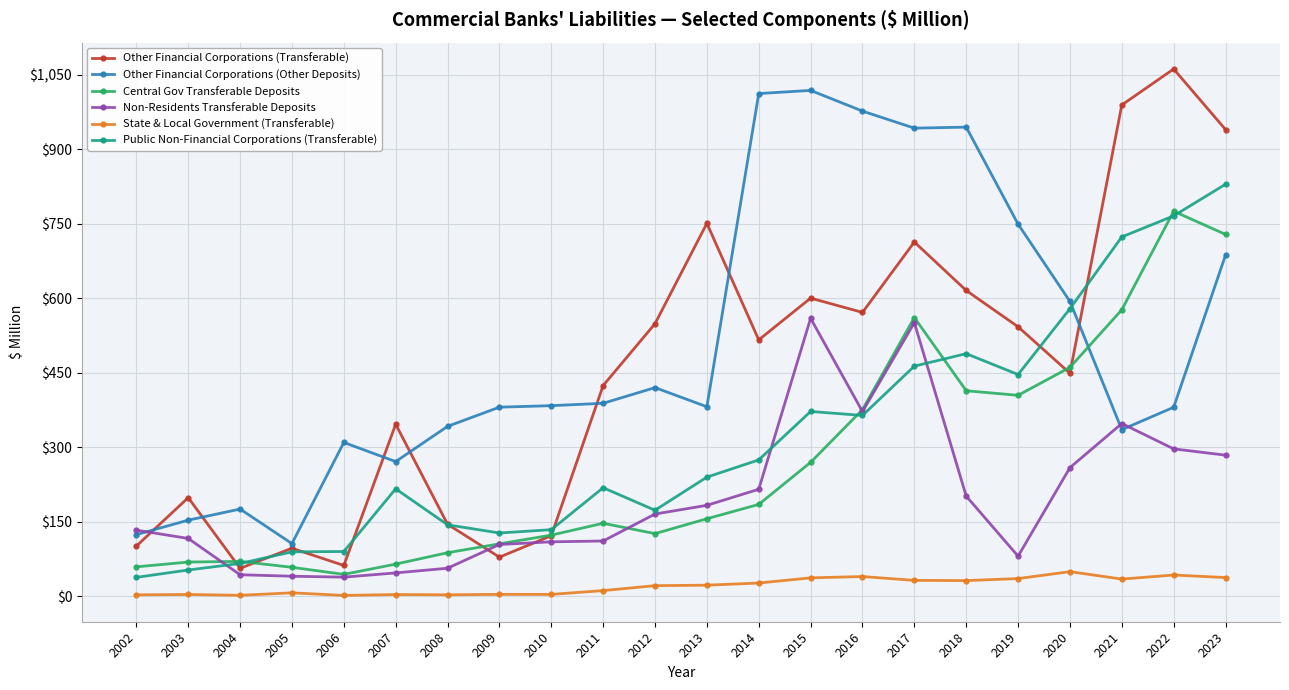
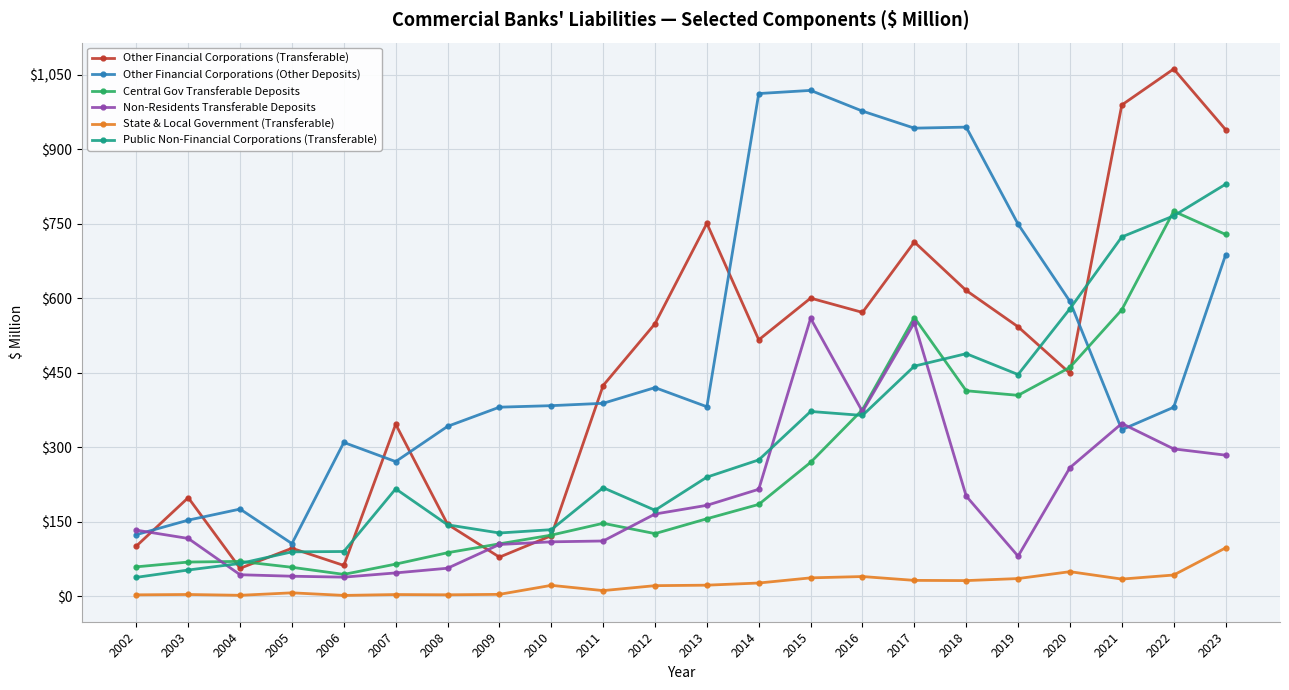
  {
    "Other Financial Corporations (Transferable)": {
      "2002": "$100",
      "2003": "$200",
      "2004": "$60",
      "2005": "$100",
      "2006": "$60",
      "2007": "$350",
      "2009": "$80",
      "2011": "$420",
      "2012": "$550",
      "2013": "$750",
      "2014": "$520",
      "2015": "$600",
      "2016": "$570",
      "2017": "$710",
      "2018": "$620",
      "2019": "$540",
      "2020": "$450",
      "2021": "$990",
      "2022": "$1,060",
      "2023": "$940"
    },
    "Other Financial Corporations (Other Deposits)": {
      "2002": "$120",
      "2003": "$150",
      "2004": "$180",
      "2005": "$110",
      "2006": "$310",
      "2007": "$270",
      "2008": "$340",
      "2009": "$380",
      "2010": "$380",
      "2011": "$390",
      "2012": "$420",
      "2013": "$380",
      "2014": "$1,010",
      "2015": "$1,020",
      "2016": "$980",
      "2017": "$940",
      "2018": "$940",
      "2019": "$750",
      "2020": "$590",
      "2021": "$340",
      "2022": "$380",
      "2023": "$690"
    },
    "Non-Residents Transferable Deposits": {
      "2002": "$130",
      "2003": "$120",
      "2004": "$40",
      "2005": "$40",
      "2006": "$40",
      "2007": "$50",
      "2008": "$60",
      "2010": "$110",
      "2011": "$110",
      "2012": "$170",
      "2013": "$180",
      "2014": "$220",
      "2015": "$560",
      "2017": "$550",
      "2018": "$200",
      "2019": "$80",
      "2020": "$260",
      "2021": "$350",
      "2022": "$300",
      "2023": "$280"
    },
    "State & Local Government (Transferable)": {
      "2002": "$0",
      "2003": "$0",
      "2004": "$0",
      "2005": "$10",
      "2006": "$0",
      "2007": "$0",
      "2008": "$0",
      "2009": "$0",
-     "2010": "$0",
+     "2010": "$20",
      "2011": "$10",
      "2012": "$20",
      "2013": "$20",
      "2014": "$30",
      "2015": "$40",
      "2016": "$40",
      "2017": "$30",
      "2018": "$30",
      "2019": "$40",
      "2020": "$50",
      "2021": "$30",
      "2022": "$40",
-     "2023": "$40"
+     "2023": "$100"
    }
  }
